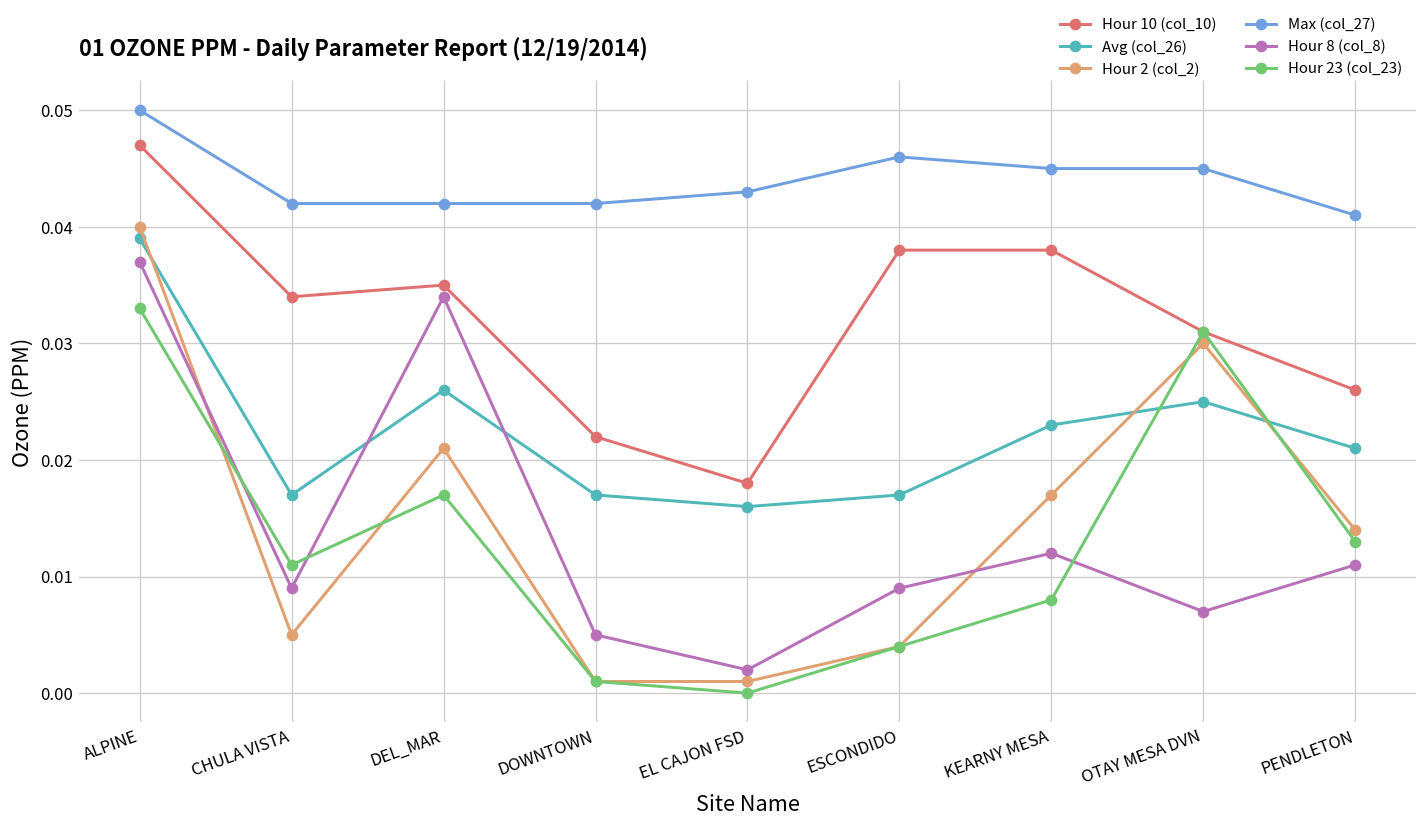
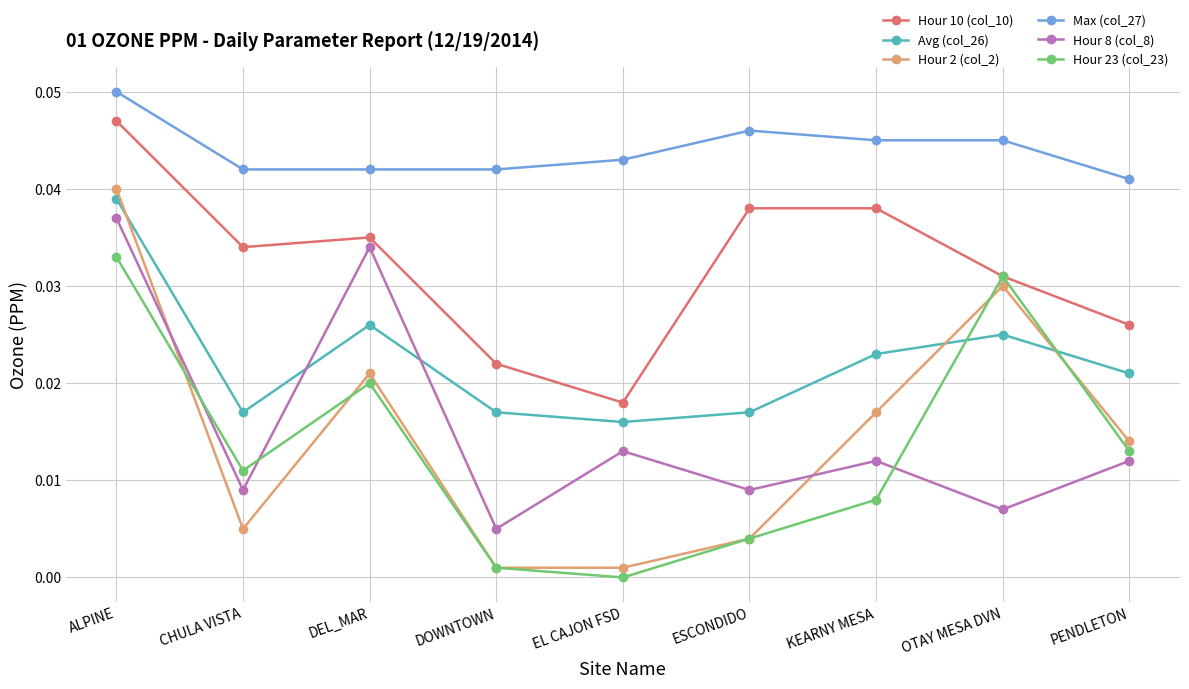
  {
    "Hour 8 (col_8)": {
      "ALPINE": 0.037,
      "CHULA VISTA": 0.009,
      "DEL_MAR": 0.034,
      "DOWNTOWN": 0.005,
-     "EL CAJON FSD": 0.002,
+     "EL CAJON FSD": 0.013,
      "ESCONDIDO": 0.009,
      "KEARNY MESA": 0.012,
      "OTAY MESA DVN": 0.007,
-     "PENDLETON": 0.011
+     "PENDLETON": 0.012
    },
    "Hour 23 (col_23)": {
      "ALPINE": 0.033,
      "CHULA VISTA": 0.011,
-     "DEL_MAR": 0.017,
+     "DEL_MAR": 0.020,
      "EL CAJON FSD": 0.000,
      "KEARNY MESA": 0.008,
      "PENDLETON": 0.013
    }
  }
